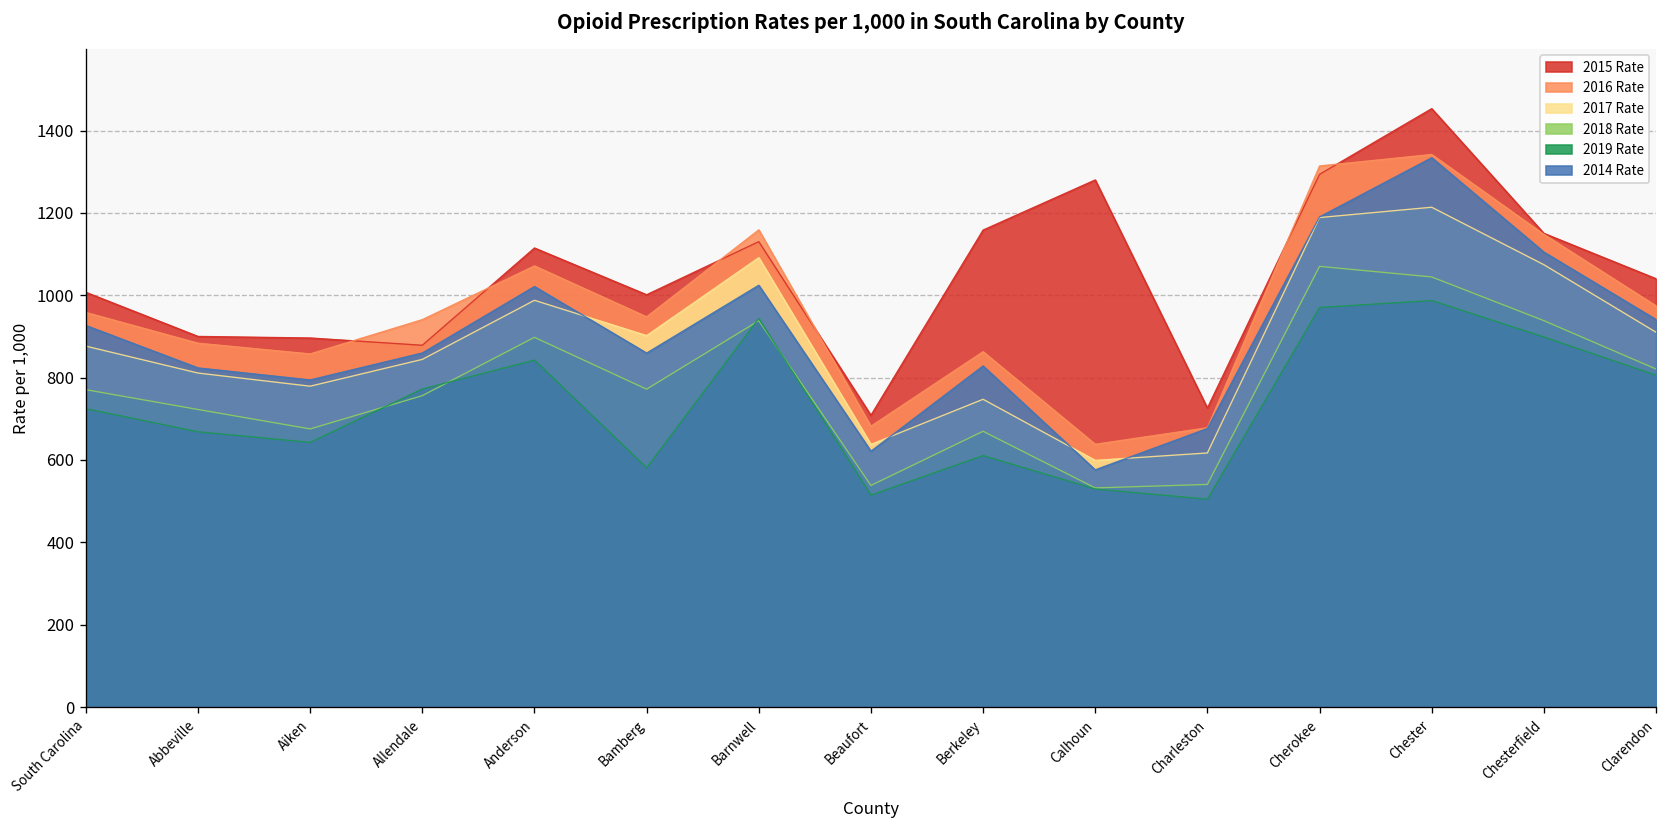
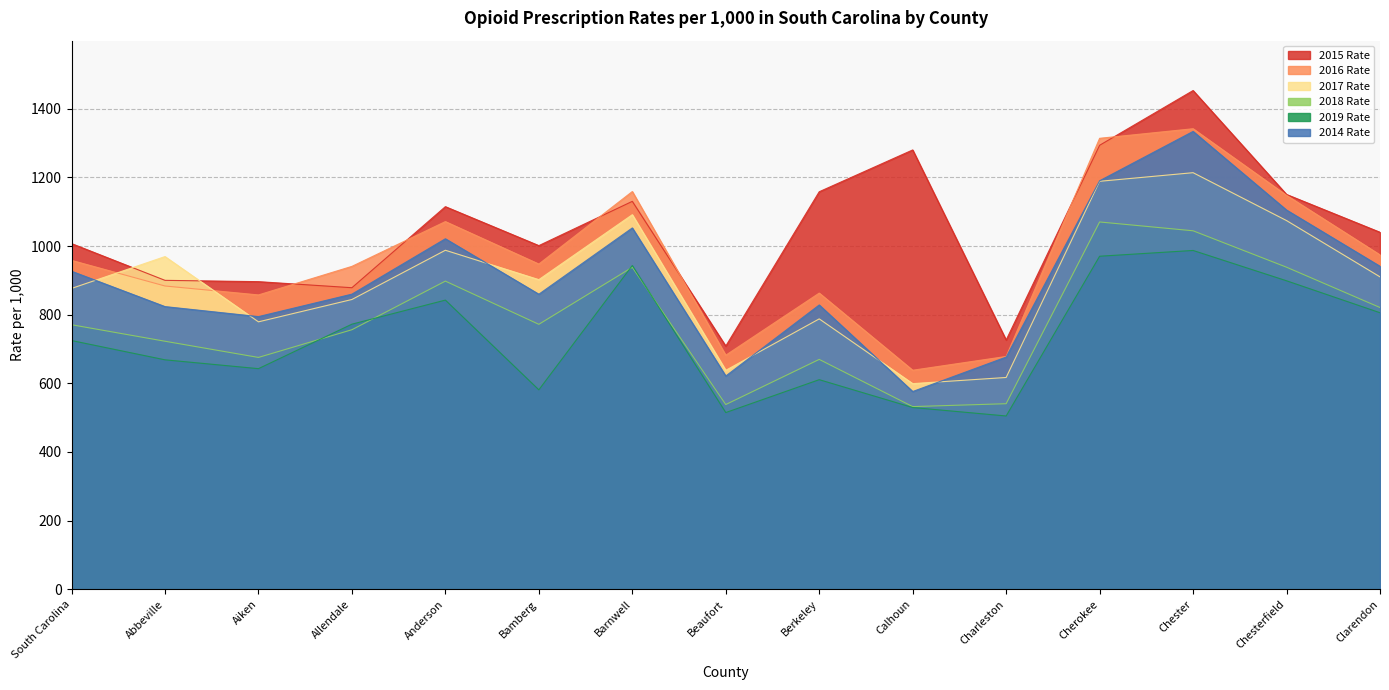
  {
    "2015 Rate": {
      "South Carolina": 1010,
      "Abbeville": 900,
      "Aiken": 900,
      "Allendale": 880,
      "Anderson": 1110,
      "Bamberg": 1000,
      "Barnwell": 1130,
      "Beaufort": 710,
      "Berkeley": 1160,
      "Calhoun": 1280,
      "Charleston": 730,
      "Cherokee": 1290,
      "Chester": 1450,
      "Clarendon": 1040
    },
    "2016 Rate": {
      "South Carolina": 960,
      "Abbeville": 880,
      "Aiken": 860,
      "Allendale": 940,
      "Anderson": 1070,
      "Bamberg": 950,
      "Barnwell": 1160,
      "Beaufort": 680,
      "Berkeley": 860,
      "Calhoun": 640,
      "Cherokee": 1310,
      "Chester": 1340,
      "Clarendon": 970
    },
    "2017 Rate": {
      "South Carolina": 880,
-     "Abbeville": 810,
+     "Abbeville": 970,
      "Aiken": 780,
      "Allendale": 840,
      "Anderson": 990,
      "Bamberg": 900,
      "Barnwell": 1090,
      "Beaufort": 640,
-     "Berkeley": 750,
+     "Berkeley": 790,
      "Calhoun": 600,
      "Charleston": 620,
      "Chester": 1210,
      "Chesterfield": 1070,
      "Clarendon": 910
    },
    "2018 Rate": {
      "South Carolina": 770,
      "Abbeville": 720,
      "Aiken": 680,
      "Allendale": 760,
      "Anderson": 900,
      "Bamberg": 770,
      "Beaufort": 540,
      "Berkeley": 670,
      "Charleston": 540,
      "Cherokee": 1070,
      "Chester": 1040,
      "Chesterfield": 940,
      "Clarendon": 820
    },
    "2019 Rate": {
      "South Carolina": 720,
      "Abbeville": 670,
      "Aiken": 640,
      "Allendale": 770,
      "Anderson": 840,
      "Bamberg": 580,
      "Beaufort": 510,
      "Berkeley": 610,
      "Charleston": 500,
      "Cherokee": 970,
      "Chester": 990,
      "Chesterfield": 900,
      "Clarendon": 810
    },
    "2014 Rate": {
      "South Carolina": 930,
      "Abbeville": 820,
      "Aiken": 790,
      "Allendale": 860,
      "Anderson": 1020,
      "Bamberg": 860,
-     "Barnwell": 1020,
+     "Barnwell": 1050,
      "Beaufort": 620,
      "Berkeley": 830,
      "Calhoun": 580,
      "Chester": 1330,
      "Chesterfield": 1100,
      "Clarendon": 940
    }
  }
